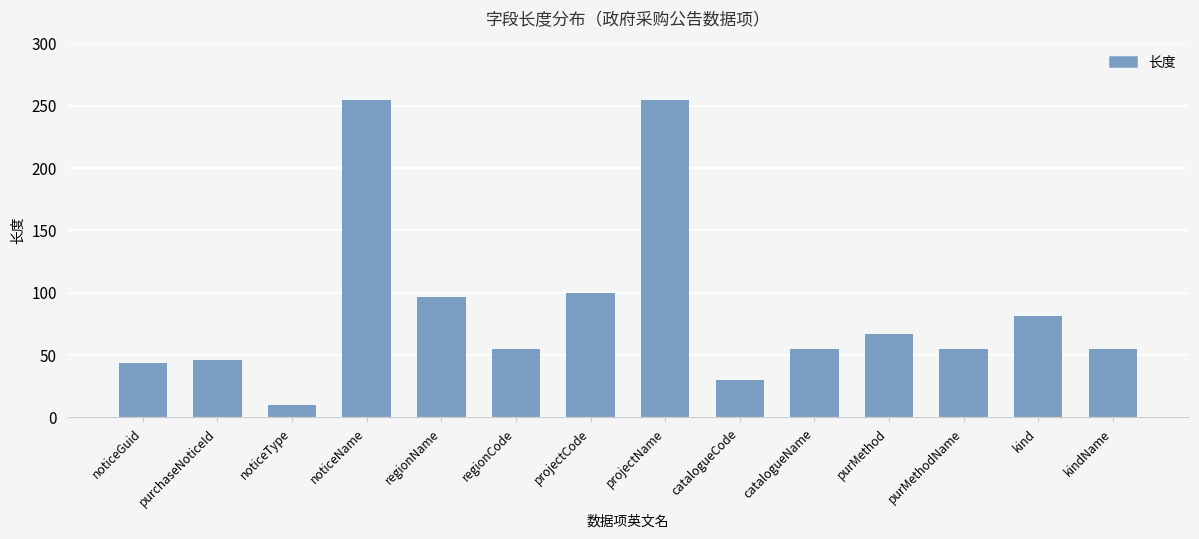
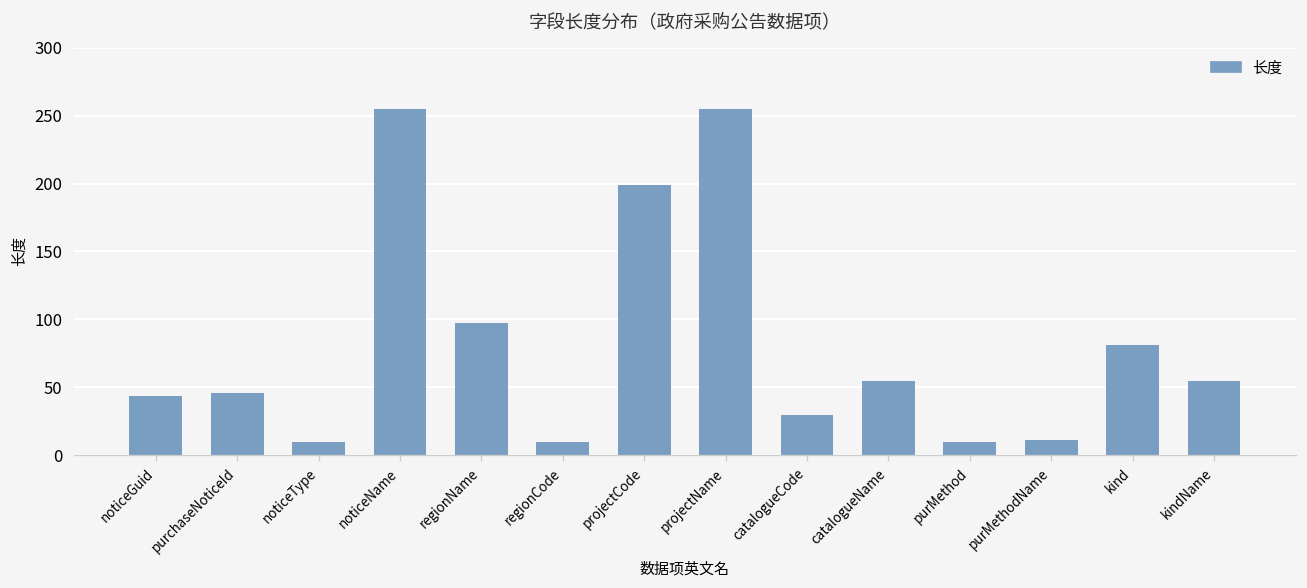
  {
    "noticeGuid": 44,
    "purchaseNoticeId": 46,
    "noticeType": 10,
    "noticeName": 255,
    "regionName": 97,
-   "regionCode": 55,
-   "projectCode": 100,
+   "regionCode": 10,
+   "projectCode": 199,
    "projectName": 255,
    "catalogueCode": 30,
    "catalogueName": 55,
-   "purMethod": 67,
-   "purMethodName": 55,
+   "purMethod": 10,
+   "purMethodName": 11,
    "kind": 81,
    "kindName": 55
  }
